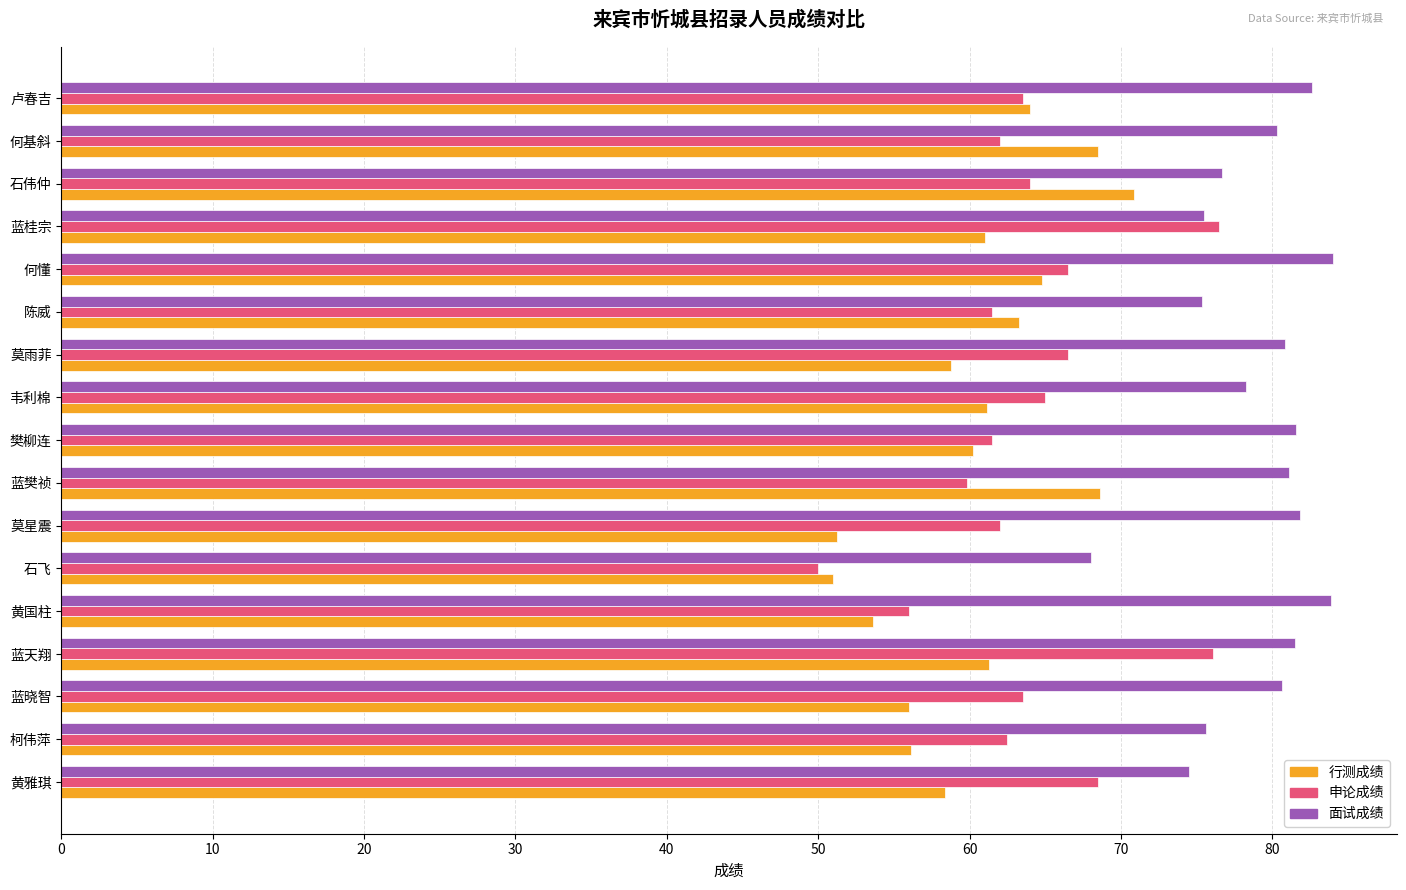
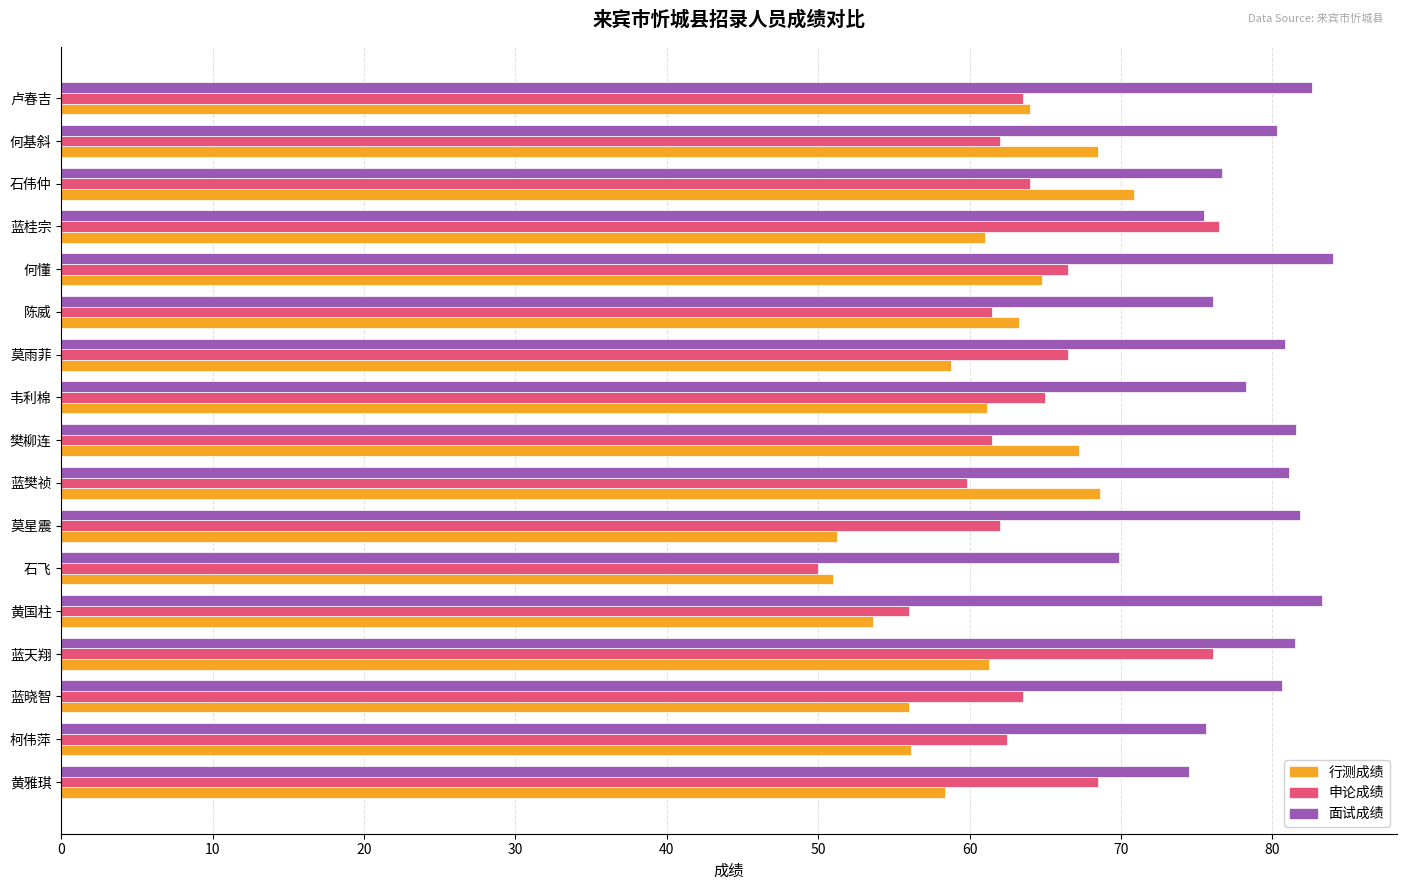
  {
    "行测成绩": {
      "卢春吉": 64.0,
      "何基斜": 68.5,
      "石伟仲": 70.9,
      "蓝桂宗": 61.0,
      "何懂": 64.8,
      "陈威": 63.3,
      "莫雨菲": 58.8,
      "韦利棉": 61.1,
-     "樊柳连": 60.2,
+     "樊柳连": 67.3,
      "蓝樊祯": 68.6,
      "莫星震": 51.3,
      "石飞": 51.0,
      "黄国柱": 53.6,
      "蓝天翔": 61.3,
      "蓝晓智": 56.0,
      "柯伟萍": 56.1,
      "黄雅琪": 58.4
    },
    "申论成绩": {
      "卢春吉": 63.5,
      "何基斜": 62.0,
      "石伟仲": 64.0,
      "蓝桂宗": 76.5,
      "何懂": 66.5,
      "陈威": 61.5,
      "莫雨菲": 66.5,
      "韦利棉": 65.0,
      "樊柳连": 61.5,
      "蓝樊祯": 59.8,
      "莫星震": 62.0,
      "石飞": 50.0,
      "黄国柱": 56.0,
      "蓝天翔": 76.1,
      "蓝晓智": 63.5,
      "柯伟萍": 62.5,
      "黄雅琪": 68.5
    },
    "面试成绩": {
      "卢春吉": 82.6,
      "何基斜": 80.3,
      "石伟仲": 76.6,
      "蓝桂宗": 75.5,
      "何懂": 84.0,
-     "陈威": 75.3,
+     "陈威": 76.1,
      "莫雨菲": 80.9,
      "韦利棉": 78.2,
      "樊柳连": 81.6,
      "蓝樊祯": 81.1,
      "莫星震": 81.8,
-     "石飞": 68.0,
-     "黄国柱": 83.9,
+     "石飞": 69.9,
+     "黄国柱": 83.3,
      "蓝天翔": 81.5,
      "蓝晓智": 80.7,
      "柯伟萍": 75.6,
      "黄雅琪": 74.5
    }
  }
